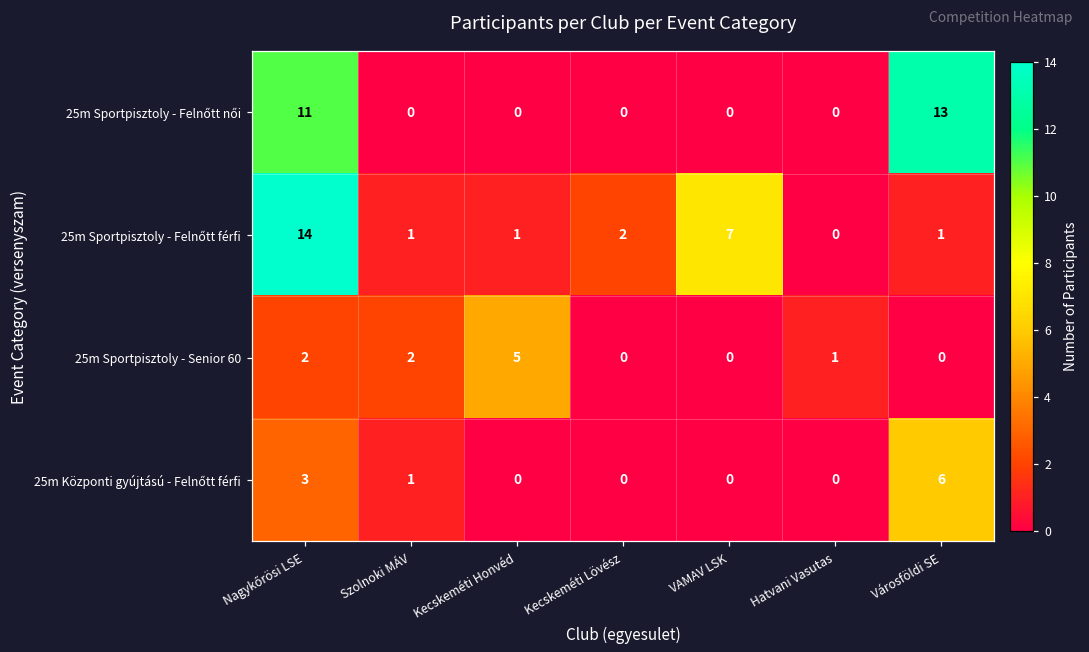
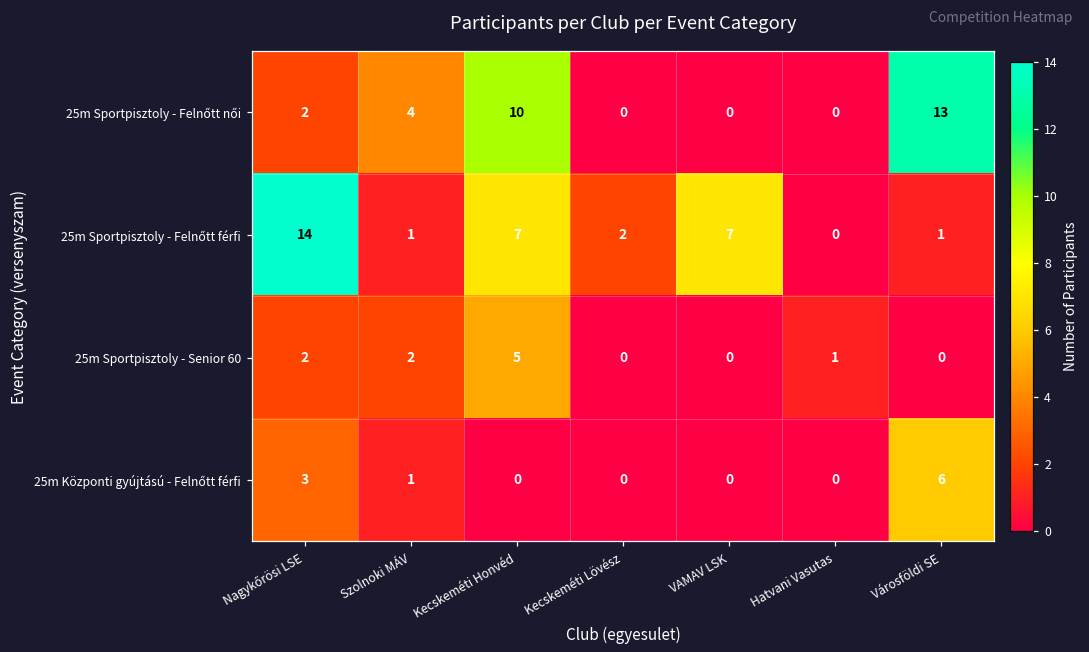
  {
    "25m Sportpisztoly - Felnőtt női": {
-     "Nagykőrösi LSE": 11,
-     "Szolnoki MÁV": 0,
-     "Kecskeméti Honvéd": 0,
+     "Nagykőrösi LSE": 2,
+     "Szolnoki MÁV": 4,
+     "Kecskeméti Honvéd": 10,
      "Kecskeméti Lövész": 0,
      "VAMAV LSK": 0,
      "Hatvani Vasutas": 0,
      "Városföldi SE": 13
    },
    "25m Sportpisztoly - Felnőtt férfi": {
      "Nagykőrösi LSE": 14,
      "Szolnoki MÁV": 1,
-     "Kecskeméti Honvéd": 1,
+     "Kecskeméti Honvéd": 7,
      "Kecskeméti Lövész": 2,
      "VAMAV LSK": 7,
      "Hatvani Vasutas": 0,
      "Városföldi SE": 1
    },
    "25m Sportpisztoly - Senior 60": {
      "Nagykőrösi LSE": 2,
      "Szolnoki MÁV": 2,
      "Kecskeméti Honvéd": 5,
      "Kecskeméti Lövész": 0,
      "VAMAV LSK": 0,
      "Hatvani Vasutas": 1,
      "Városföldi SE": 0
    },
    "25m Központi gyújtású - Felnőtt férfi": {
      "Nagykőrösi LSE": 3,
      "Szolnoki MÁV": 1,
      "Kecskeméti Honvéd": 0,
      "Kecskeméti Lövész": 0,
      "VAMAV LSK": 0,
      "Hatvani Vasutas": 0,
      "Városföldi SE": 6
    }
  }
